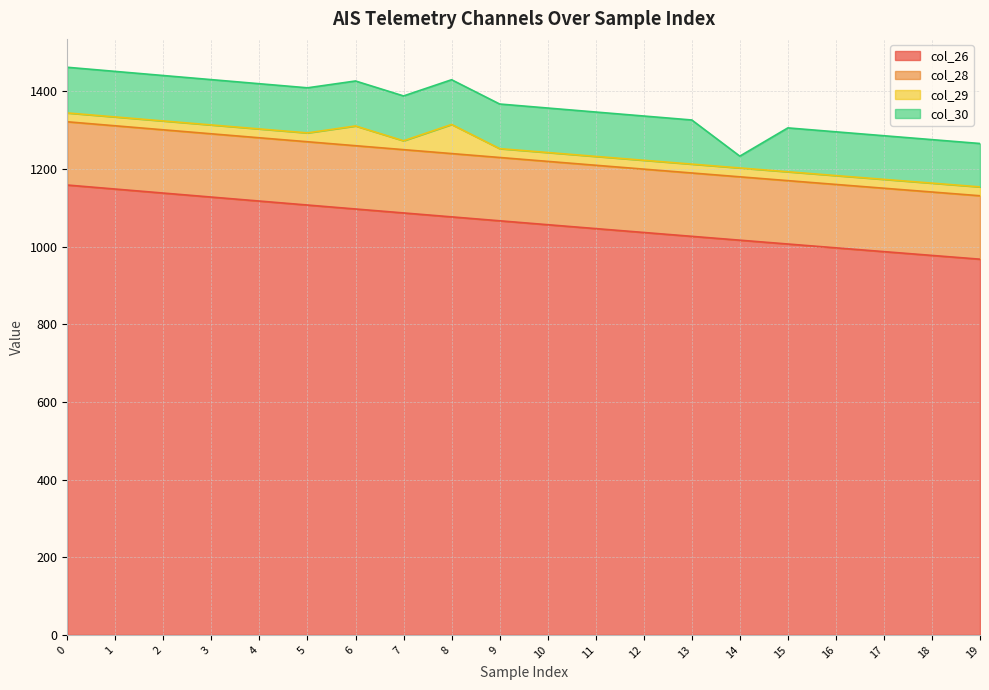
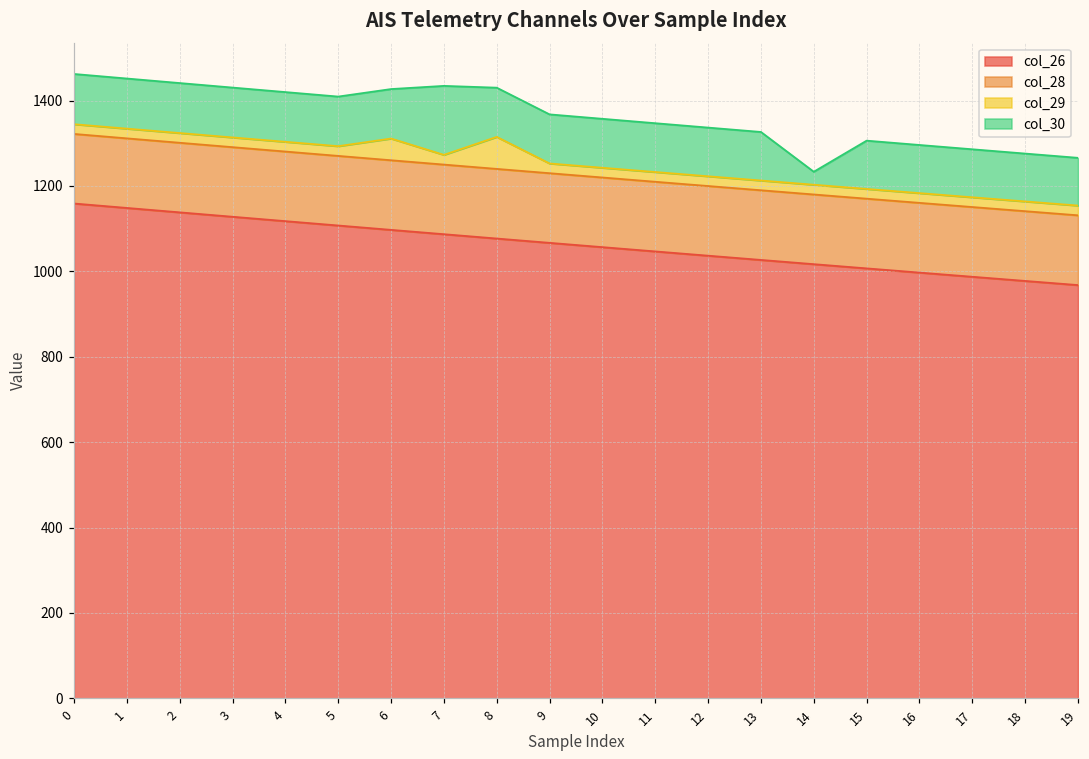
  {
    "col_29": {
      "0": 20,
      "1": 20,
      "2": 20,
      "3": 20,
      "4": 20,
      "5": 20,
      "6": 50,
      "7": 20,
      "8": 70,
      "9": 20,
      "10": 20,
      "11": 20,
      "12": 20,
      "13": 20,
      "14": 20,
      "15": 20,
      "16": 20,
      "17": 20,
      "18": 20,
      "19": 20
    },
    "col_30": {
      "0": 120,
      "1": 120,
      "2": 120,
      "3": 120,
      "4": 120,
      "5": 120,
      "6": 120,
-     "7": 120,
+     "7": 160,
      "8": 120,
      "9": 110,
      "10": 110,
      "11": 110,
      "12": 110,
      "13": 110,
      "14": 30,
      "15": 110,
      "16": 110,
      "17": 110,
      "18": 110,
      "19": 110
    }
  }
